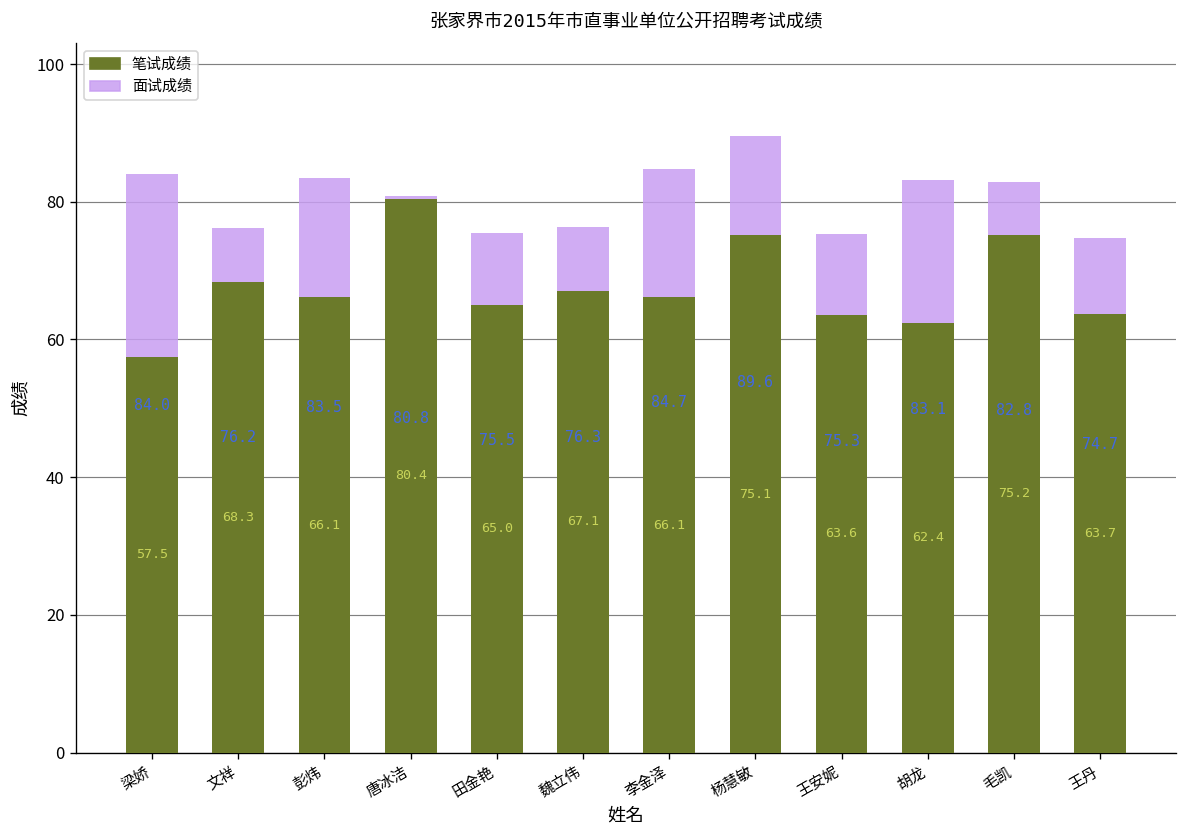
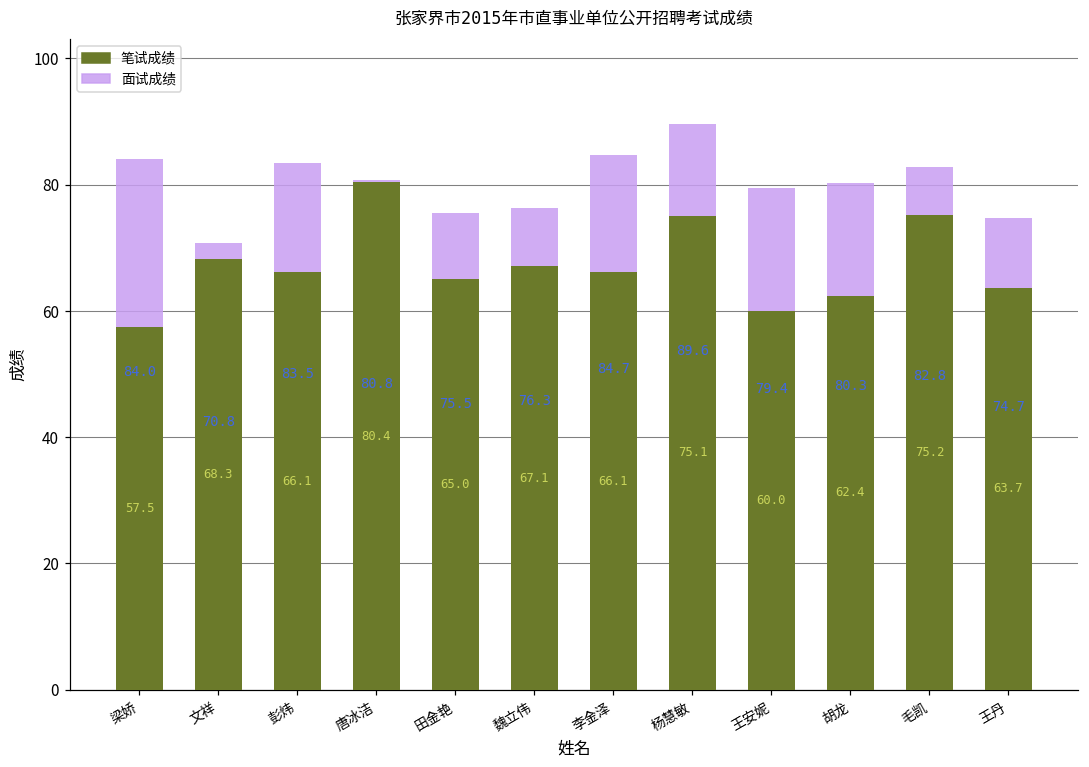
  {
    "面试成绩": {
-     "文祥": 76.2,
-     "王安妮": 75.3,
-     "胡龙": 83.1
+     "文祥": 70.8,
+     "王安妮": 79.4,
+     "胡龙": 80.3
    },
    "笔试成绩": {
-     "王安妮": 63.6
+     "王安妮": 60.0
    }
  }
